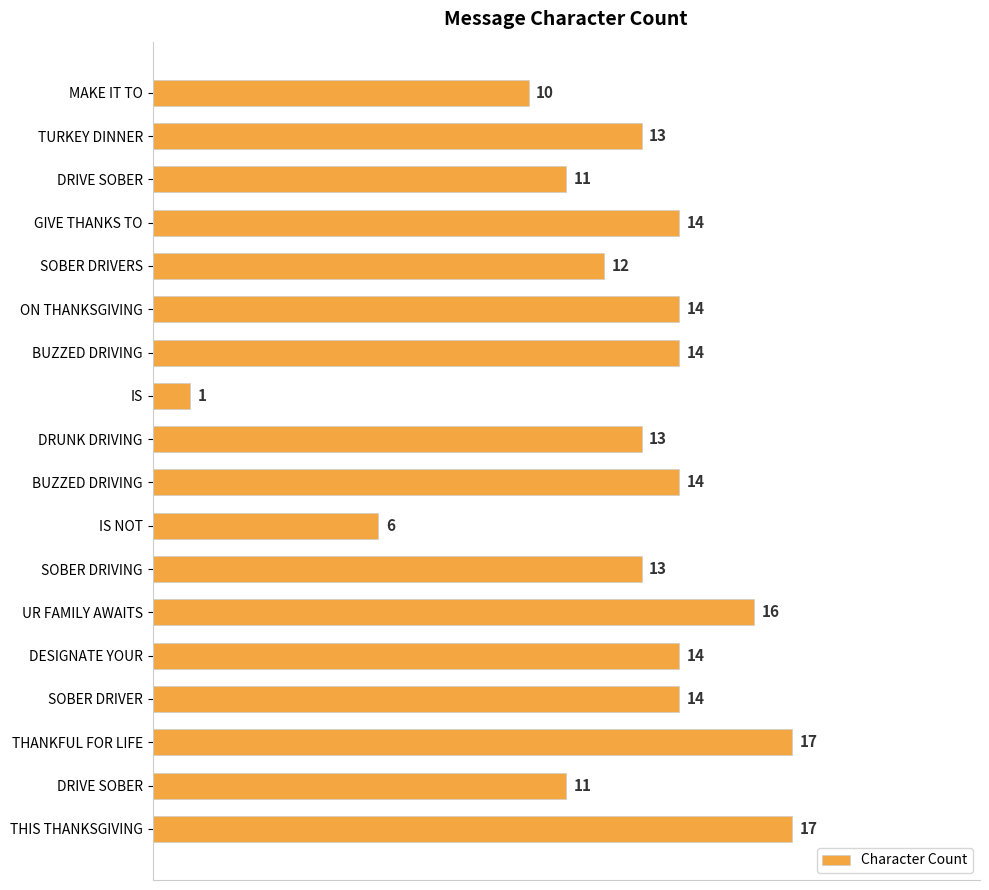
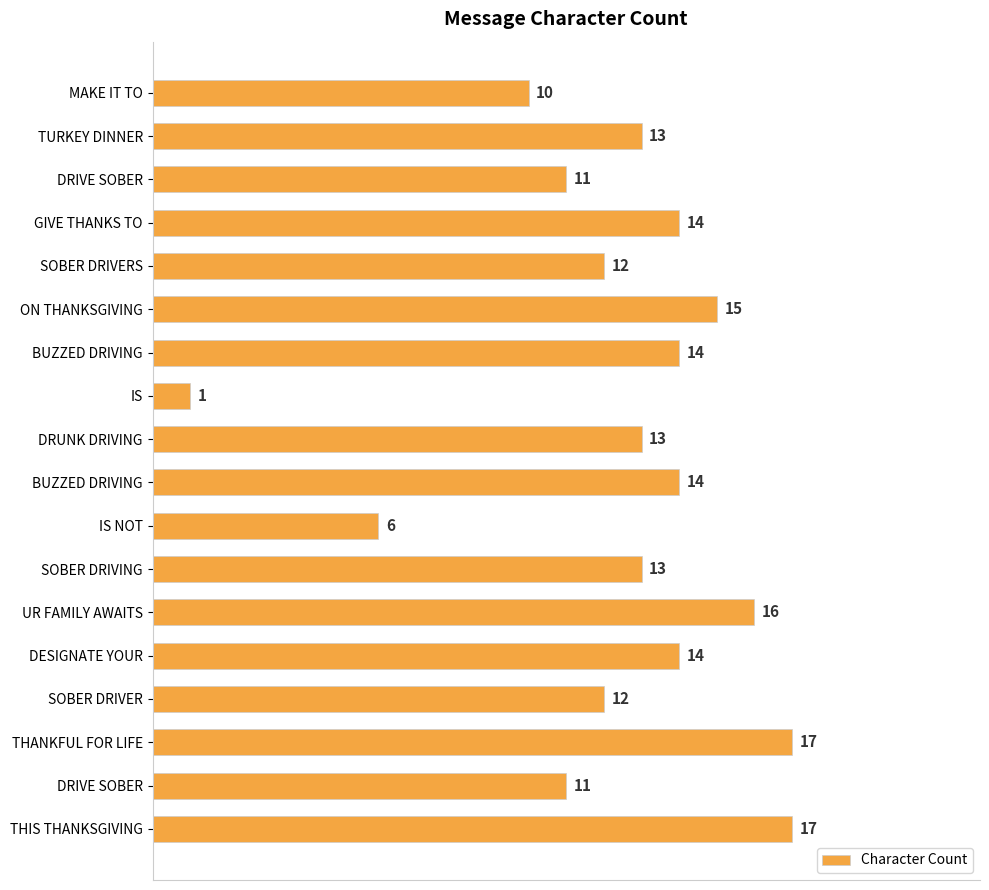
  {
    "MAKE IT TO": 10,
    "TURKEY DINNER": 13,
    "GIVE THANKS TO": 14,
    "SOBER DRIVERS": 12,
-   "ON THANKSGIVING": 14,
+   "ON THANKSGIVING": 15,
    "IS": 1,
    "DRUNK DRIVING": 13,
    "IS NOT": 6,
    "SOBER DRIVING": 13,
    "UR FAMILY AWAITS": 16,
    "DESIGNATE YOUR": 14,
-   "SOBER DRIVER": 14,
+   "SOBER DRIVER": 12,
    "THANKFUL FOR LIFE": 17,
    "THIS THANKSGIVING": 17
  }
